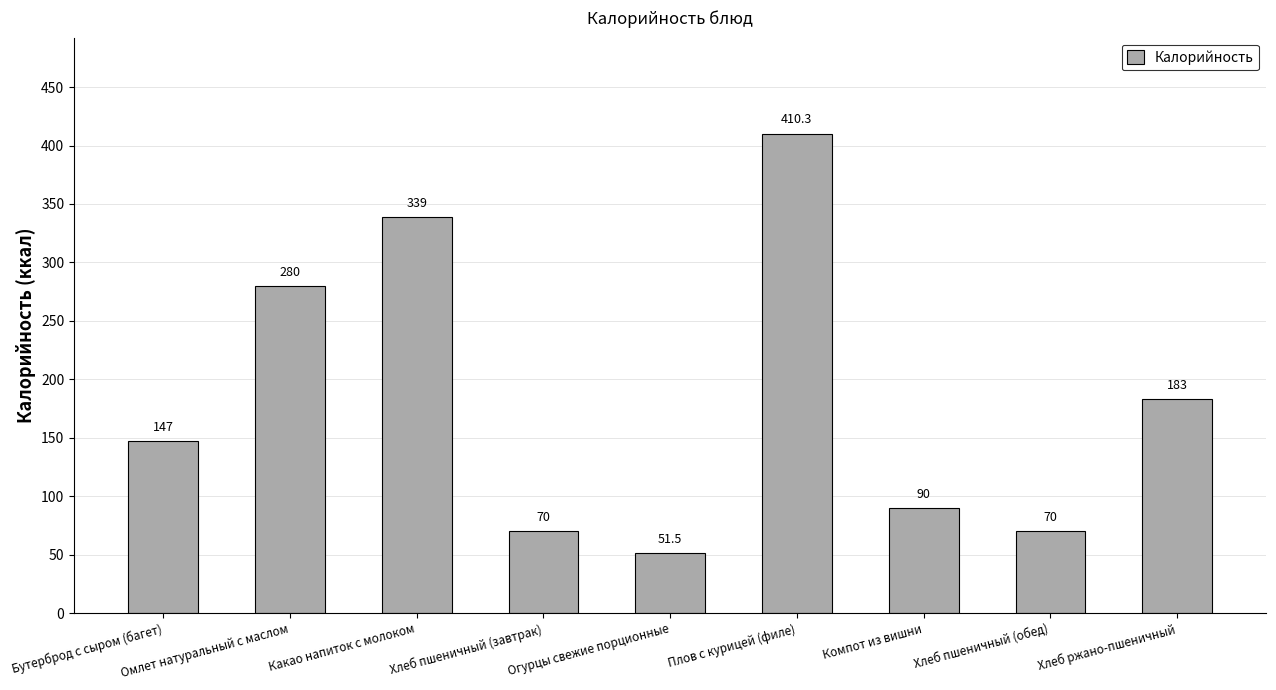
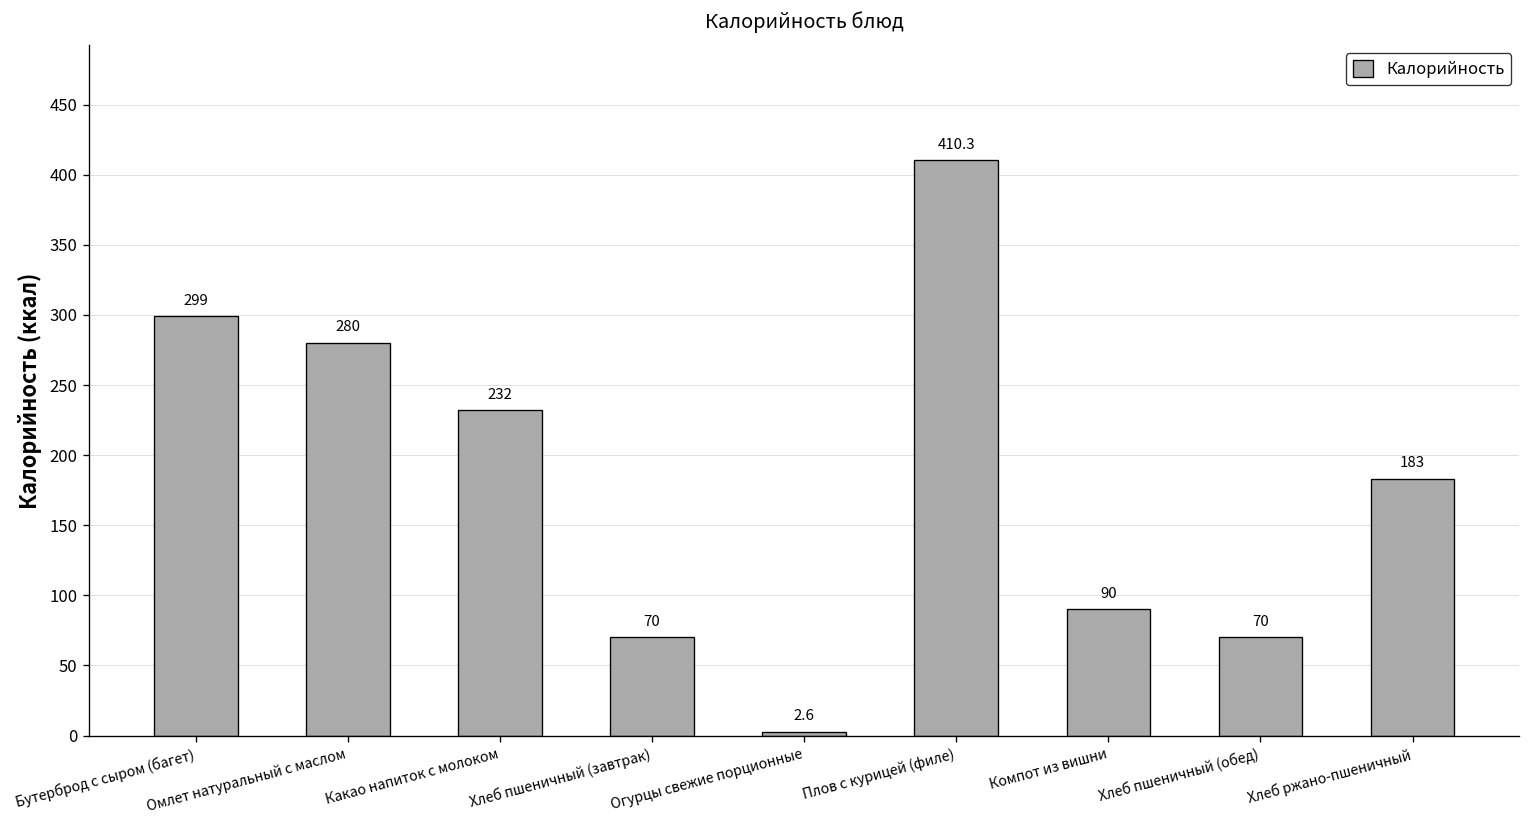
  {
-   "Бутерброд с сыром (багет)": 147,
+   "Бутерброд с сыром (багет)": 299,
    "Омлет натуральный с маслом": 280,
-   "Какао напиток с молоком": 339,
+   "Какао напиток с молоком": 232,
    "Хлеб пшеничный (завтрак)": 70,
-   "Огурцы свежие порционные": 51.5,
+   "Огурцы свежие порционные": 2.6,
    "Плов с курицей (филе)": 410.3,
    "Компот из вишни": 90,
    "Хлеб пшеничный (обед)": 70,
    "Хлеб ржано-пшеничный": 183
  }
